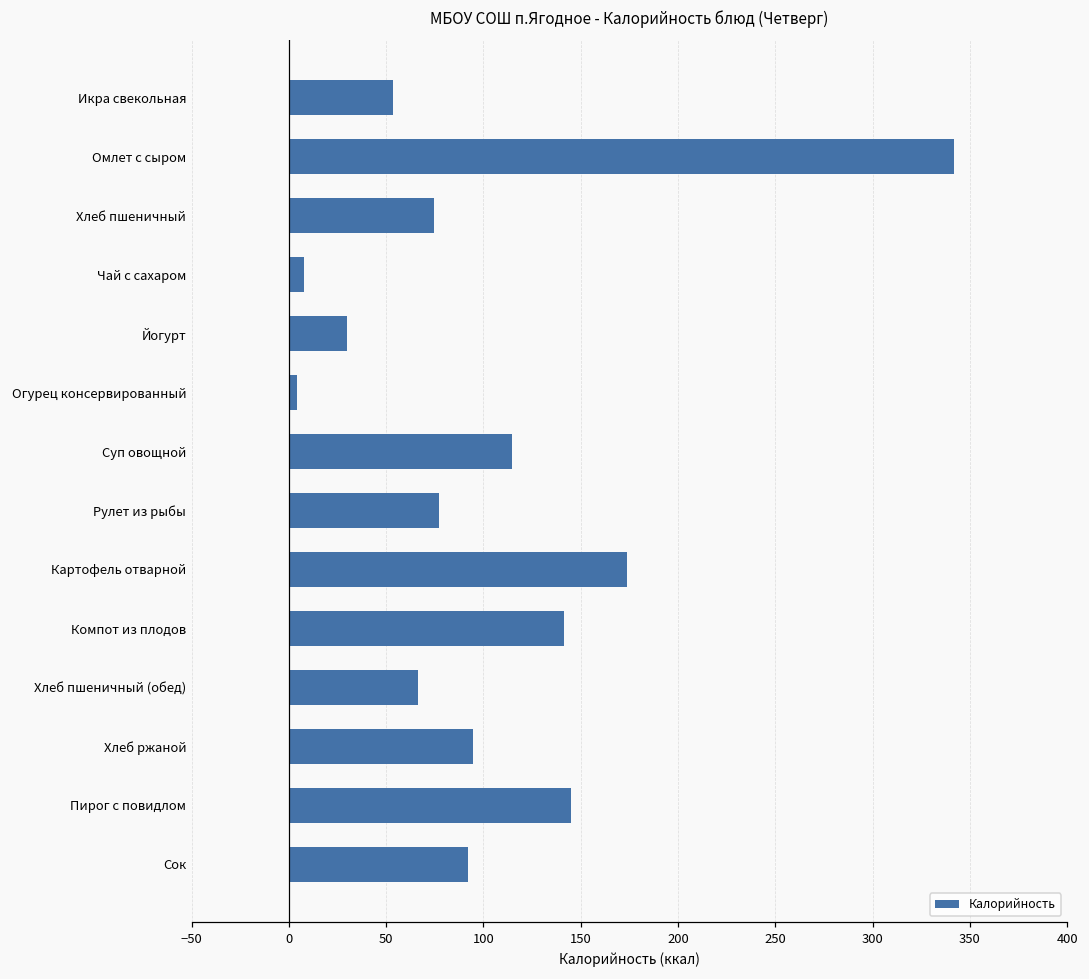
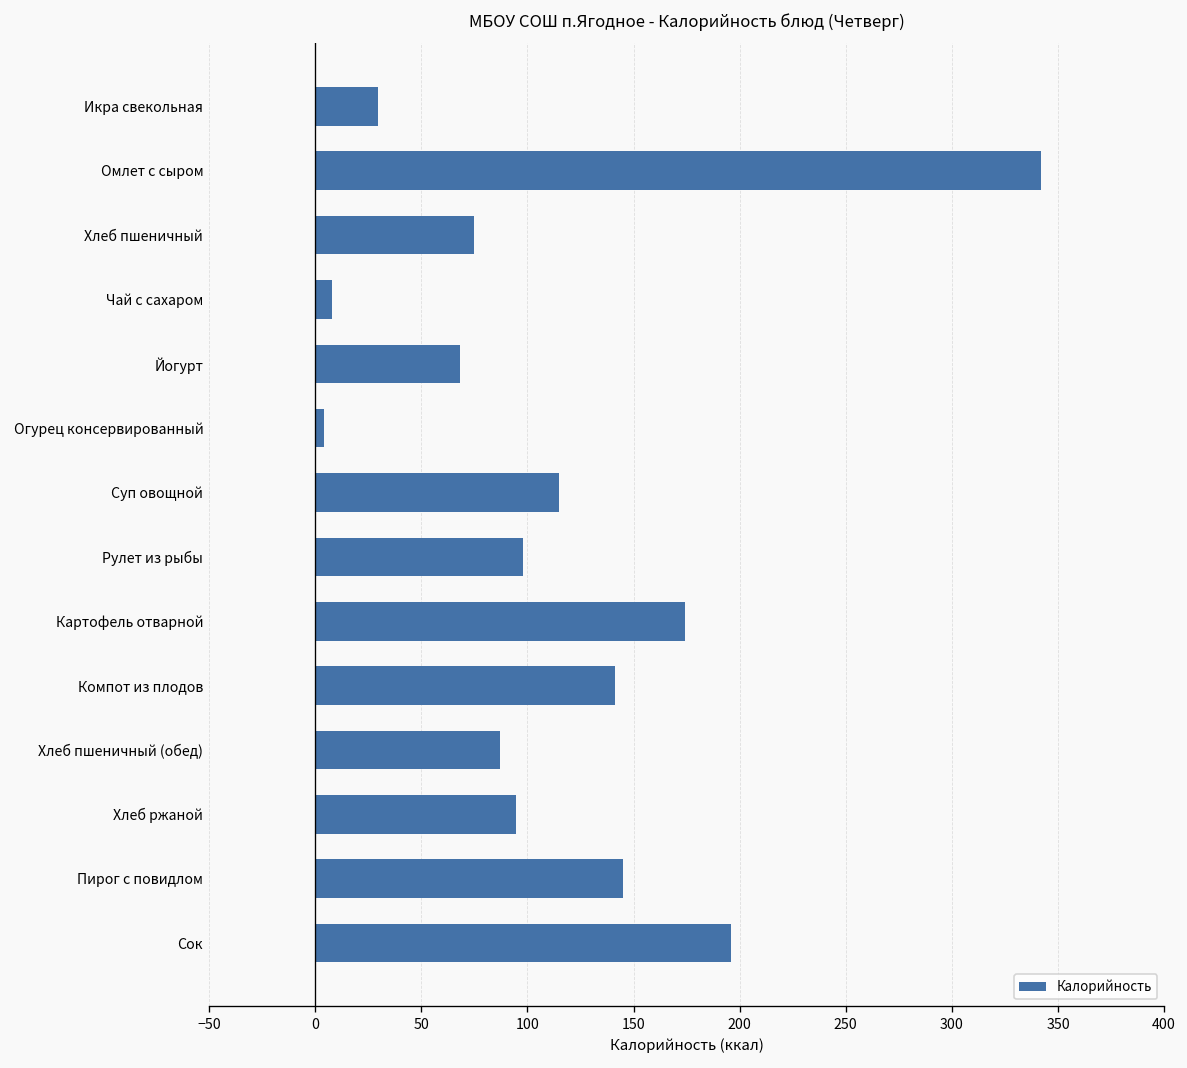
  {
-   "Икра свекольная": 54,
+   "Икра свекольная": 29,
    "Омлет с сыром": 342,
    "Хлеб пшеничный": 75,
    "Чай с сахаром": 8,
-   "Йогурт": 30,
+   "Йогурт": 68,
    "Огурец консервированный": 4,
    "Суп овощной": 115,
-   "Рулет из рыбы": 77,
+   "Рулет из рыбы": 98,
    "Картофель отварной": 174,
    "Компот из плодов": 141,
-   "Хлеб пшеничный (обед)": 67,
+   "Хлеб пшеничный (обед)": 87,
    "Хлеб ржаной": 94,
    "Пирог с повидлом": 145,
-   "Сок": 92
+   "Сок": 196
  }
